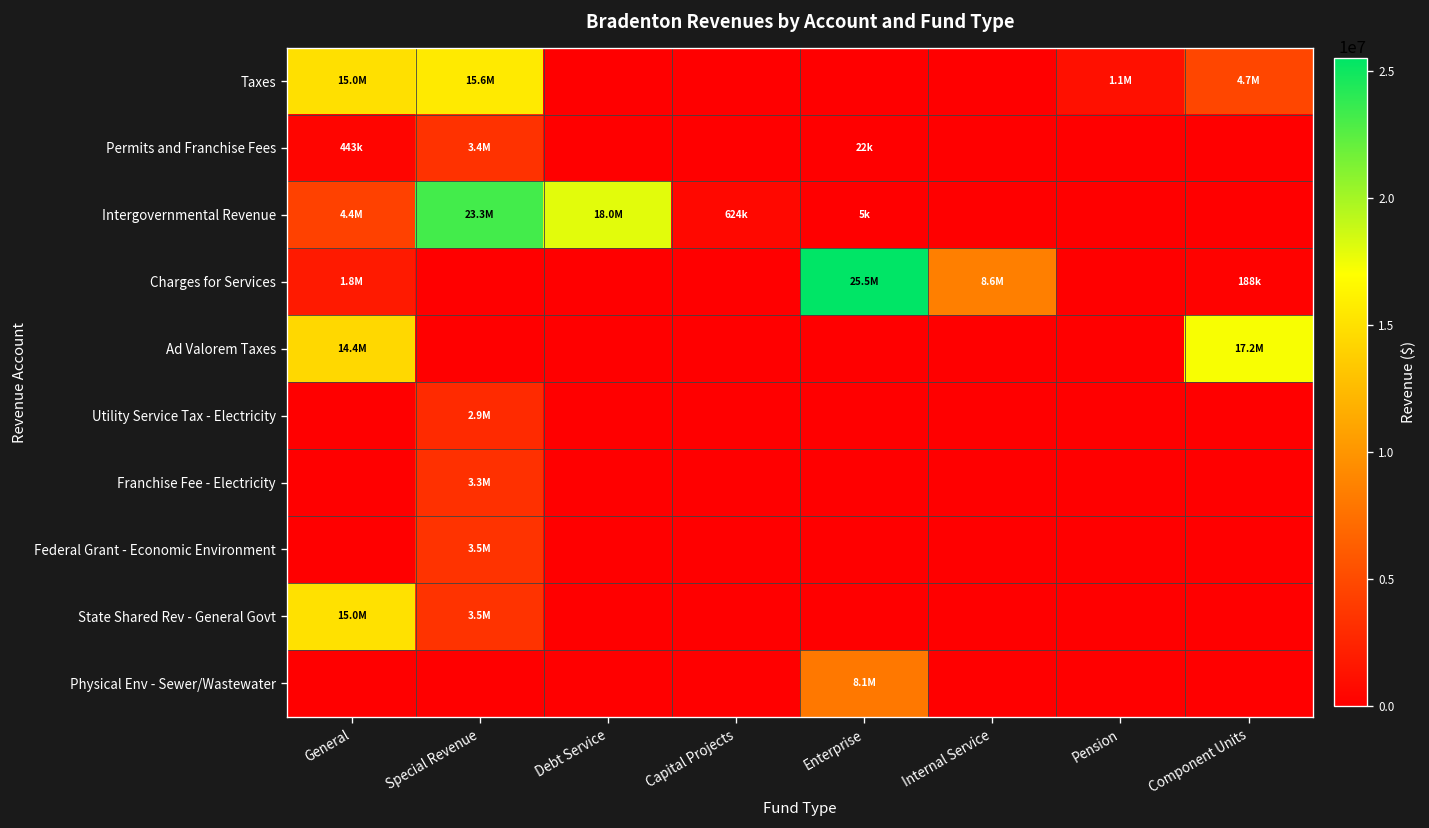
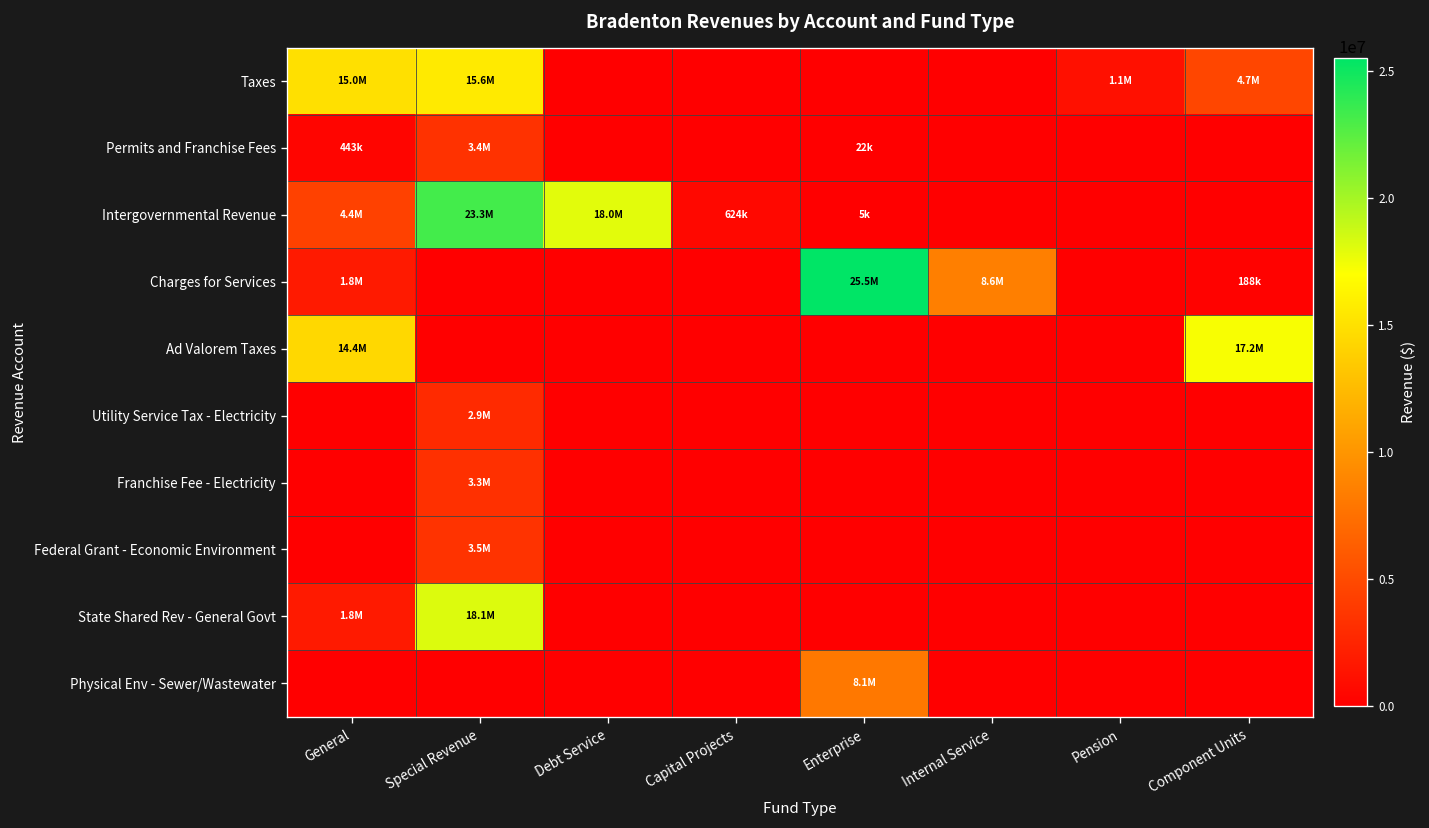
  {
    "Taxes": {
      "General": "15.0M",
      "Special Revenue": "15.6M",
      "Pension": "1.1M",
      "Component Units": "4.7M"
    },
    "Permits and Franchise Fees": {
      "General": "443k",
      "Special Revenue": "3.4M",
      "Enterprise": "22k"
    },
    "Intergovernmental Revenue": {
      "General": "4.4M",
      "Special Revenue": "23.3M",
      "Debt Service": "18.0M",
      "Capital Projects": "624k",
      "Enterprise": "5k"
    },
    "Charges for Services": {
      "General": "1.8M",
      "Enterprise": "25.5M",
      "Internal Service": "8.6M",
      "Component Units": "188k"
    },
    "Ad Valorem Taxes": {
      "General": "14.4M",
      "Component Units": "17.2M"
    },
    "Utility Service Tax - Electricity": {
      "Special Revenue": "2.9M"
    },
    "Franchise Fee - Electricity": {
      "Special Revenue": "3.3M"
    },
    "Federal Grant - Economic Environment": {
      "Special Revenue": "3.5M"
    },
    "State Shared Rev - General Govt": {
-     "General": "15.0M",
-     "Special Revenue": "3.5M"
+     "General": "1.8M",
+     "Special Revenue": "18.1M"
    },
    "Physical Env - Sewer/Wastewater": {
      "Enterprise": "8.1M"
    }
  }
